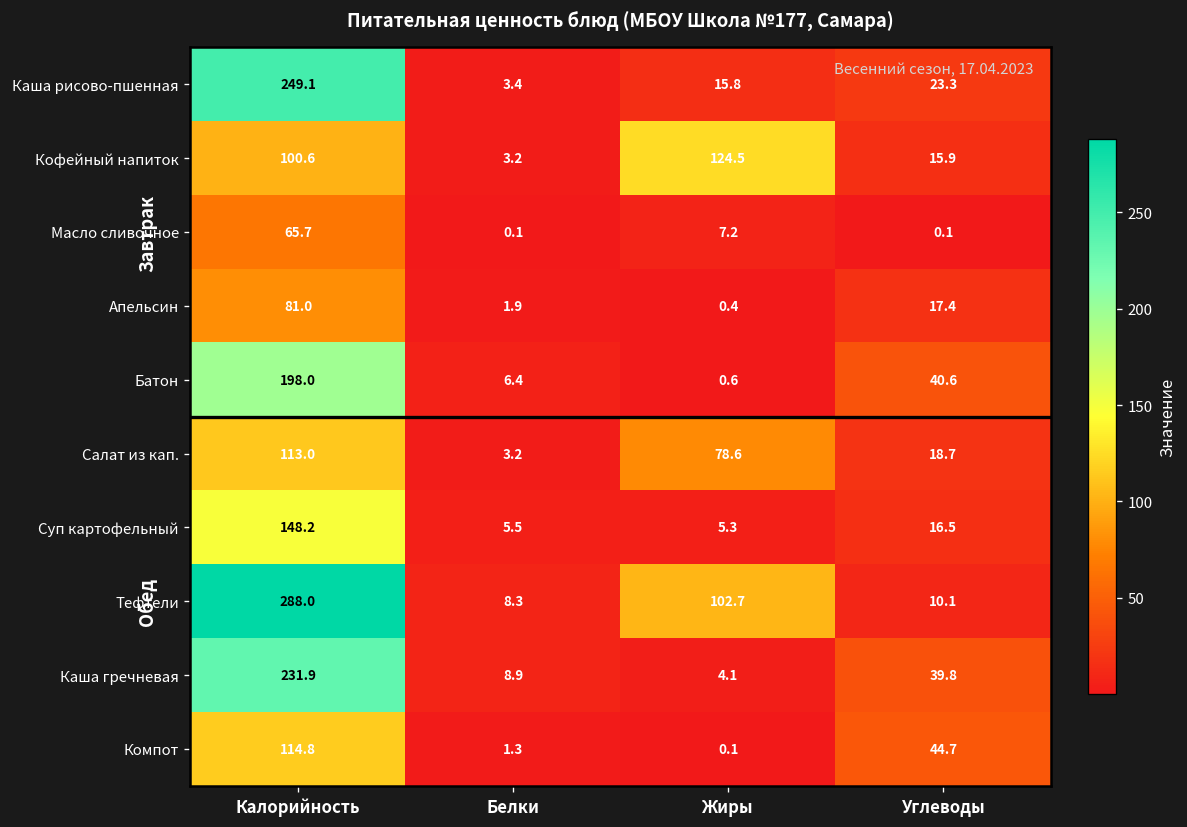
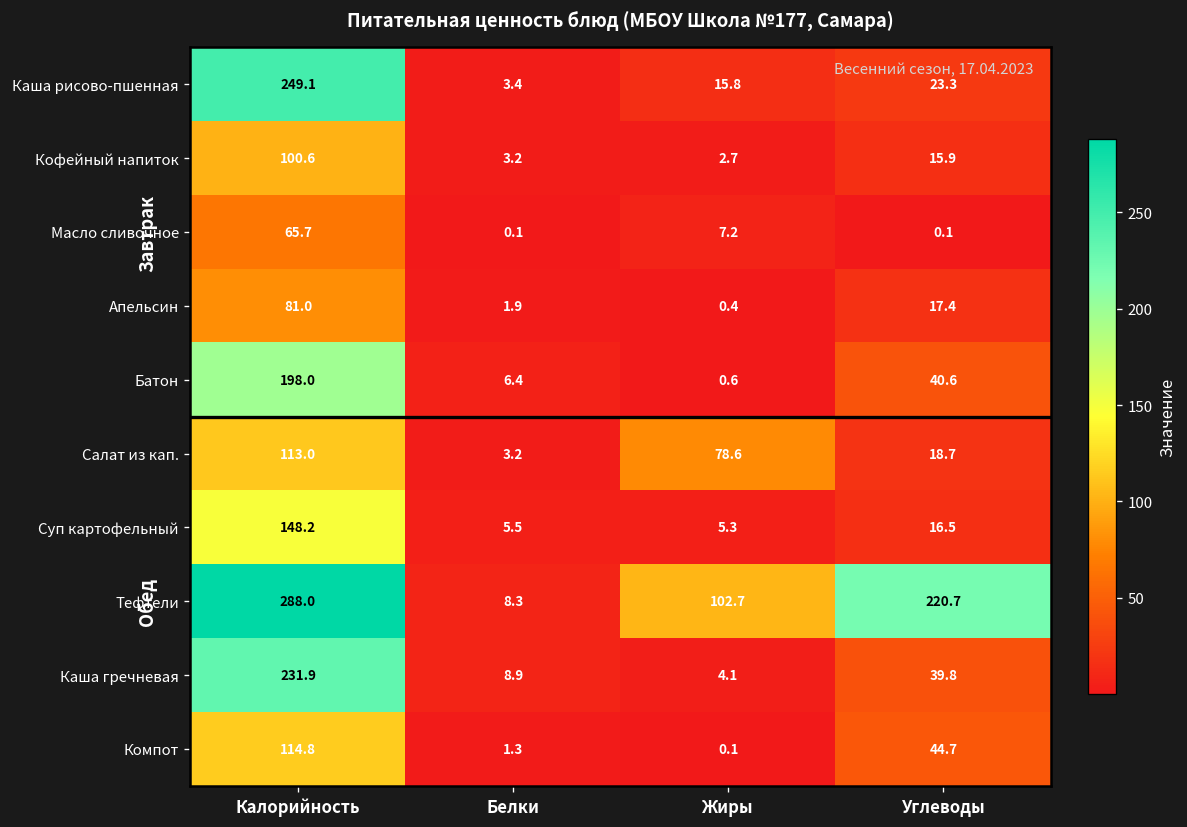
  {
    "Каша рисово-пшенная": {
      "Калорийность": 249.1,
      "Белки": 3.4,
      "Жиры": 15.8
    },
    "Кофейный напиток": {
      "Калорийность": 100.6,
      "Белки": 3.2,
-     "Жиры": 124.5,
+     "Жиры": 2.7,
      "Углеводы": 15.9
    },
    "Масло сливочное": {
      "Калорийность": 65.7,
      "Белки": 0.1,
      "Жиры": 7.2,
      "Углеводы": 0.1
    },
    "Апельсин": {
      "Калорийность": 81.0,
      "Белки": 1.9,
      "Жиры": 0.4,
      "Углеводы": 17.4
    },
    "Батон": {
      "Калорийность": 198.0,
      "Белки": 6.4,
      "Жиры": 0.6,
      "Углеводы": 40.6
    },
    "Салат из кап.": {
      "Калорийность": 113.0,
      "Белки": 3.2,
      "Жиры": 78.6,
      "Углеводы": 18.7
    },
    "Суп картофельный": {
      "Калорийность": 148.2,
      "Белки": 5.5,
      "Жиры": 5.3,
      "Углеводы": 16.5
    },
    "Тефтели": {
      "Калорийность": 288.0,
      "Белки": 8.3,
      "Жиры": 102.7,
-     "Углеводы": 10.1
+     "Углеводы": 220.7
    },
    "Каша гречневая": {
      "Калорийность": 231.9,
      "Белки": 8.9,
      "Жиры": 4.1,
      "Углеводы": 39.8
    },
    "Компот": {
      "Калорийность": 114.8,
      "Белки": 1.3,
      "Жиры": 0.1,
      "Углеводы": 44.7
    }
  }
